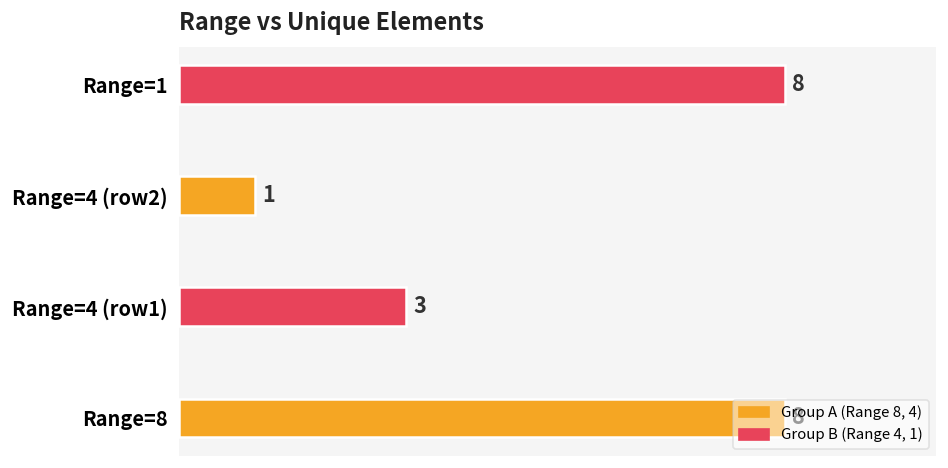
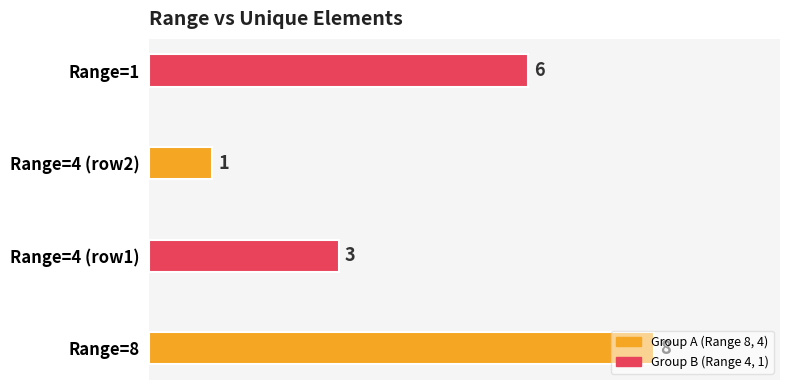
  {
-   "Range=1": 8,
+   "Range=1": 6,
    "Range=4 (row2)": 1,
    "Range=4 (row1)": 3
  }
